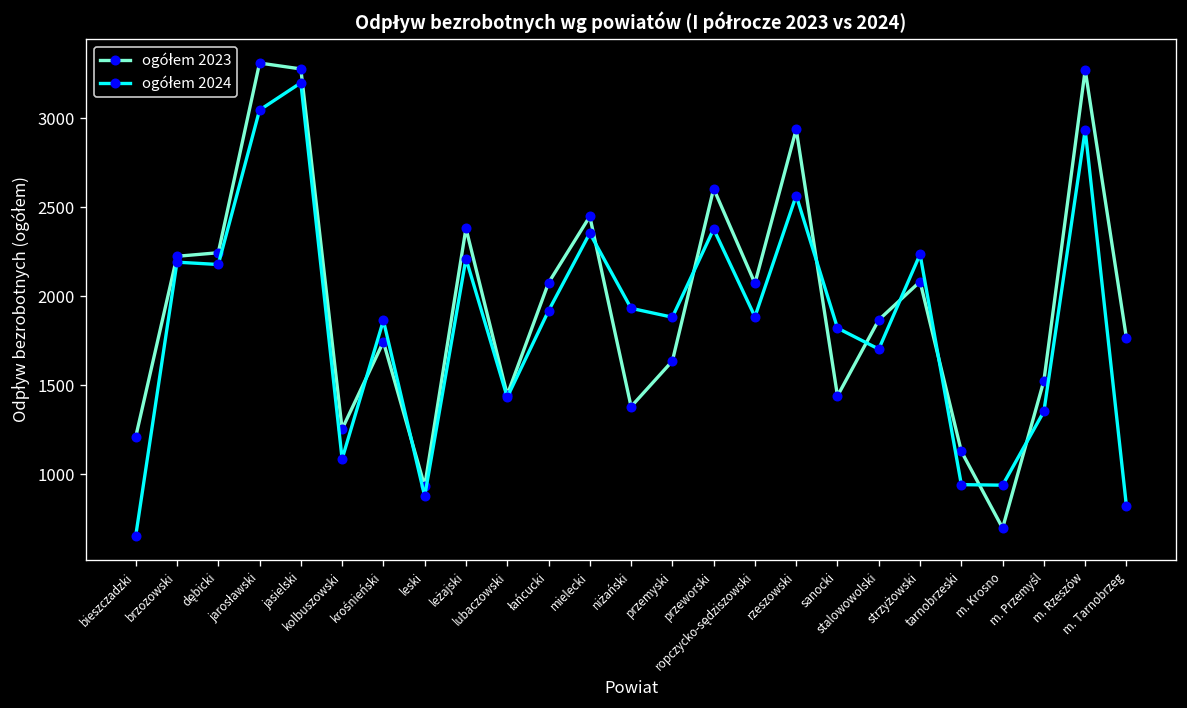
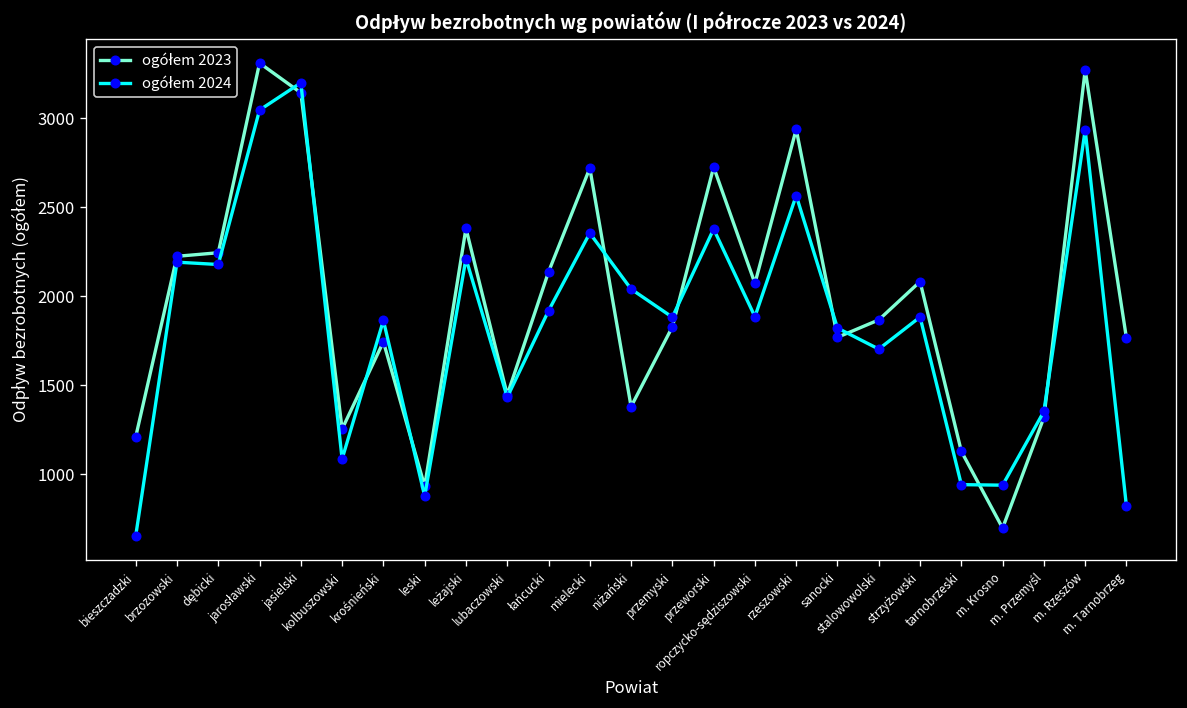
  {
    "ogółem 2023": {
      "bieszczadzki": 1210,
      "brzozowski": 2230,
      "dębicki": 2250,
      "jarosławski": 3310,
-     "jasielski": 3280,
+     "jasielski": 3140,
      "kolbuszowski": 1260,
      "krośnieński": 1750,
      "leski": 930,
      "leżajski": 2380,
-     "łańcucki": 2080,
-     "mielecki": 2450,
+     "łańcucki": 2140,
+     "mielecki": 2720,
      "niżański": 1380,
-     "przemyski": 1640,
-     "przeworski": 2610,
+     "przemyski": 1830,
+     "przeworski": 2730,
      "ropczycko-sędziszowski": 2070,
      "rzeszowski": 2940,
-     "sanocki": 1440,
+     "sanocki": 1770,
      "stalowowolski": 1870,
      "strzyżowski": 2080,
      "tarnobrzeski": 1130,
      "m. Krosno": 700,
-     "m. Przemyśl": 1530,
+     "m. Przemyśl": 1320,
      "m. Rzeszów": 3270,
      "m. Tarnobrzeg": 1770
    },
    "ogółem 2024": {
      "bieszczadzki": 660,
      "brzozowski": 2190,
      "dębicki": 2180,
      "jarosławski": 3050,
      "jasielski": 3200,
      "kolbuszowski": 1090,
      "krośnieński": 1870,
      "leski": 880,
      "leżajski": 2210,
      "łańcucki": 1920,
      "mielecki": 2360,
-     "niżański": 1930,
+     "niżański": 2040,
      "przemyski": 1880,
      "przeworski": 2380,
      "ropczycko-sędziszowski": 1890,
      "rzeszowski": 2570,
      "sanocki": 1820,
      "stalowowolski": 1700,
-     "strzyżowski": 2240,
+     "strzyżowski": 1880,
      "tarnobrzeski": 940,
      "m. Krosno": 940,
      "m. Przemyśl": 1350,
      "m. Rzeszów": 2930,
      "m. Tarnobrzeg": 820
    }
  }
